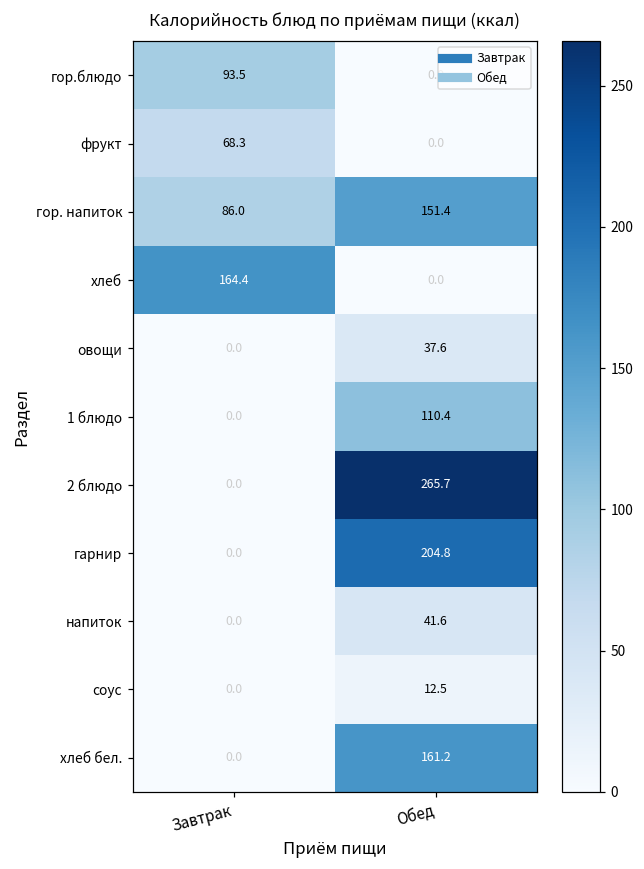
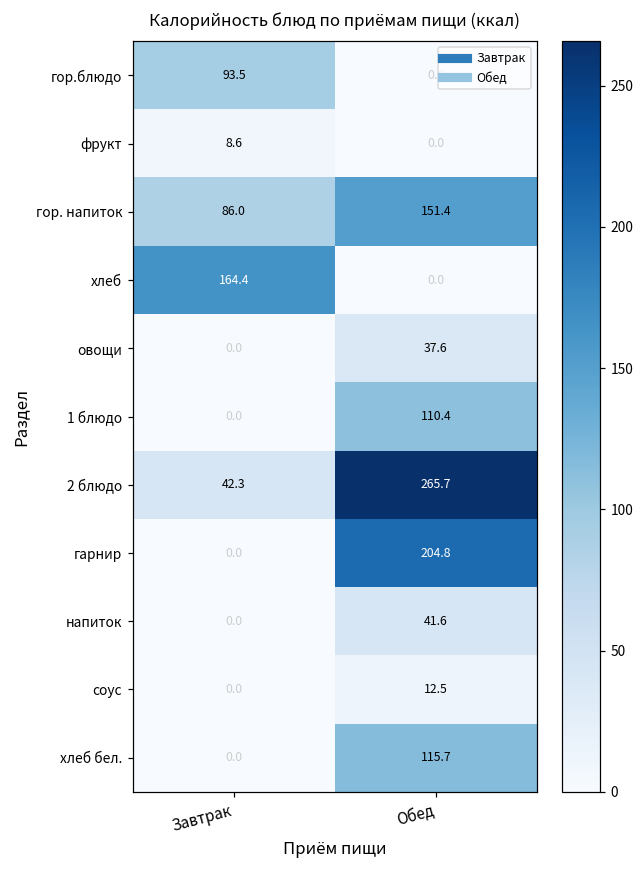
  {
    "гор.блюдо": {
      "Завтрак": 93.5
    },
    "фрукт": {
-     "Завтрак": 68.3,
+     "Завтрак": 8.6,
      "Обед": 0.0
    },
    "гор. напиток": {
      "Завтрак": 86.0,
      "Обед": 151.4
    },
    "хлеб": {
      "Завтрак": 164.4,
      "Обед": 0.0
    },
    "овощи": {
      "Завтрак": 0.0,
      "Обед": 37.6
    },
    "1 блюдо": {
      "Завтрак": 0.0,
      "Обед": 110.4
    },
    "2 блюдо": {
-     "Завтрак": 0.0,
+     "Завтрак": 42.3,
      "Обед": 265.7
    },
    "гарнир": {
      "Завтрак": 0.0,
      "Обед": 204.8
    },
    "напиток": {
      "Завтрак": 0.0,
      "Обед": 41.6
    },
    "соус": {
      "Завтрак": 0.0,
      "Обед": 12.5
    },
    "хлеб бел.": {
      "Завтрак": 0.0,
-     "Обед": 161.2
+     "Обед": 115.7
    }
  }
